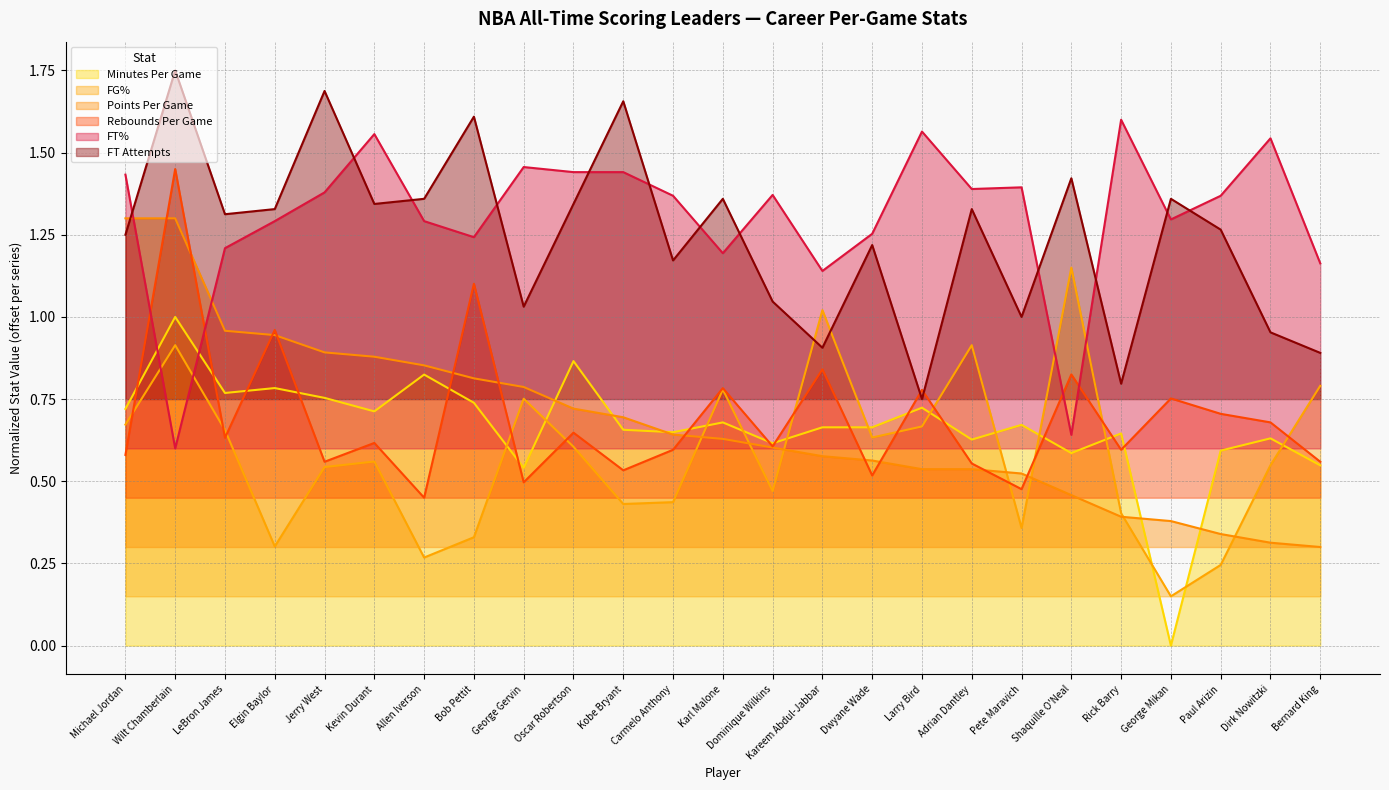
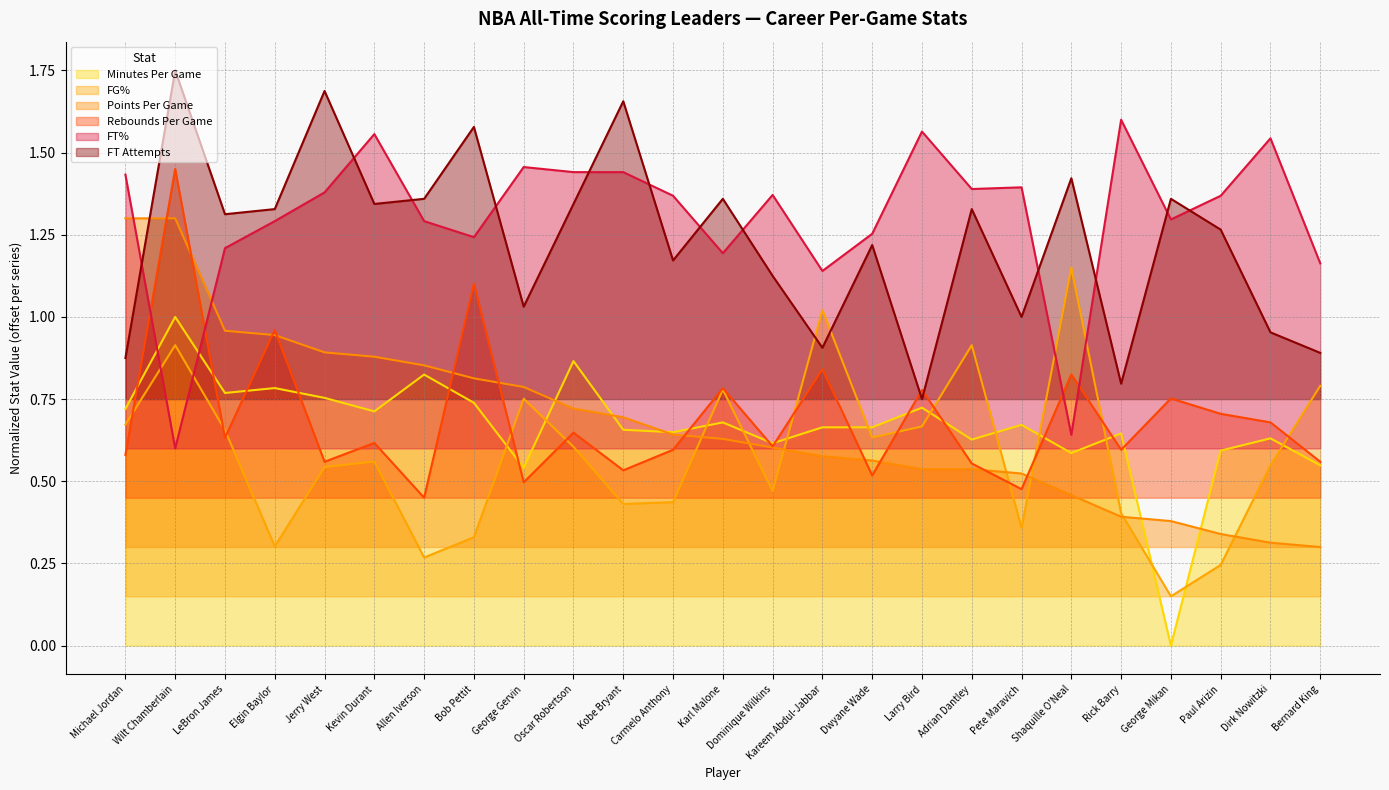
  {
    "FT Attempts": {
-     "Michael Jordan": 1.25,
+     "Michael Jordan": 0.87,
      "LeBron James": 1.31,
      "Elgin Baylor": 1.33,
      "Jerry West": 1.69,
      "Kevin Durant": 1.34,
      "Allen Iverson": 1.36,
-     "Bob Pettit": 1.61,
+     "Bob Pettit": 1.58,
      "George Gervin": 1.03,
      "Oscar Robertson": 1.34,
      "Kobe Bryant": 1.66,
      "Carmelo Anthony": 1.17,
      "Karl Malone": 1.36,
-     "Dominique Wilkins": 1.05,
+     "Dominique Wilkins": 1.12,
      "Kareem Abdul-Jabbar": 0.91,
      "Dwyane Wade": 1.22,
      "Larry Bird": 0.75,
      "Adrian Dantley": 1.33,
      "Pete Maravich": 1.00,
      "Shaquille O'Neal": 1.42,
      "Rick Barry": 0.80,
      "George Mikan": 1.36,
      "Paul Arizin": 1.27,
      "Dirk Nowitzki": 0.95,
      "Bernard King": 0.89
    }
  }
